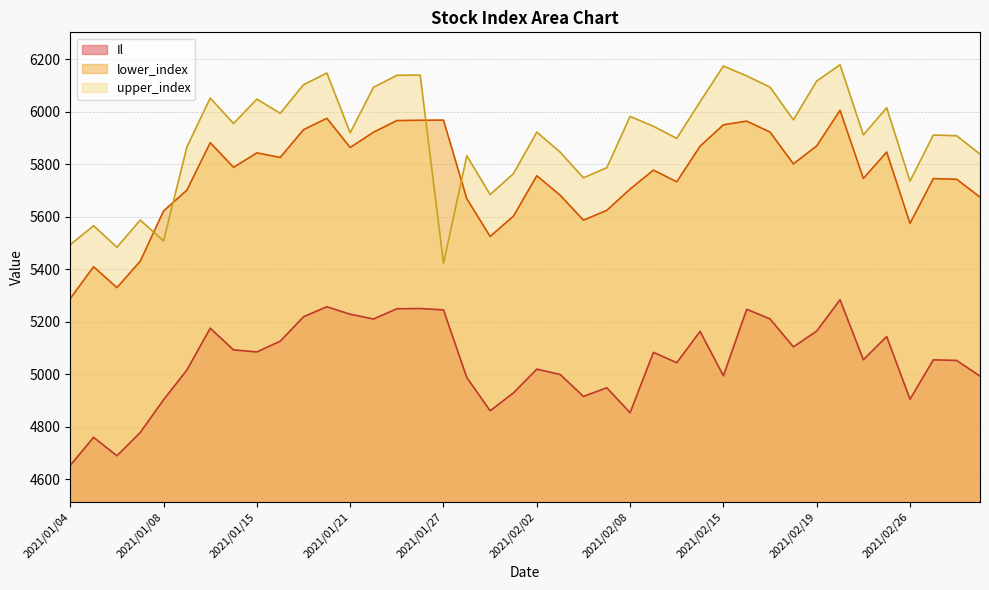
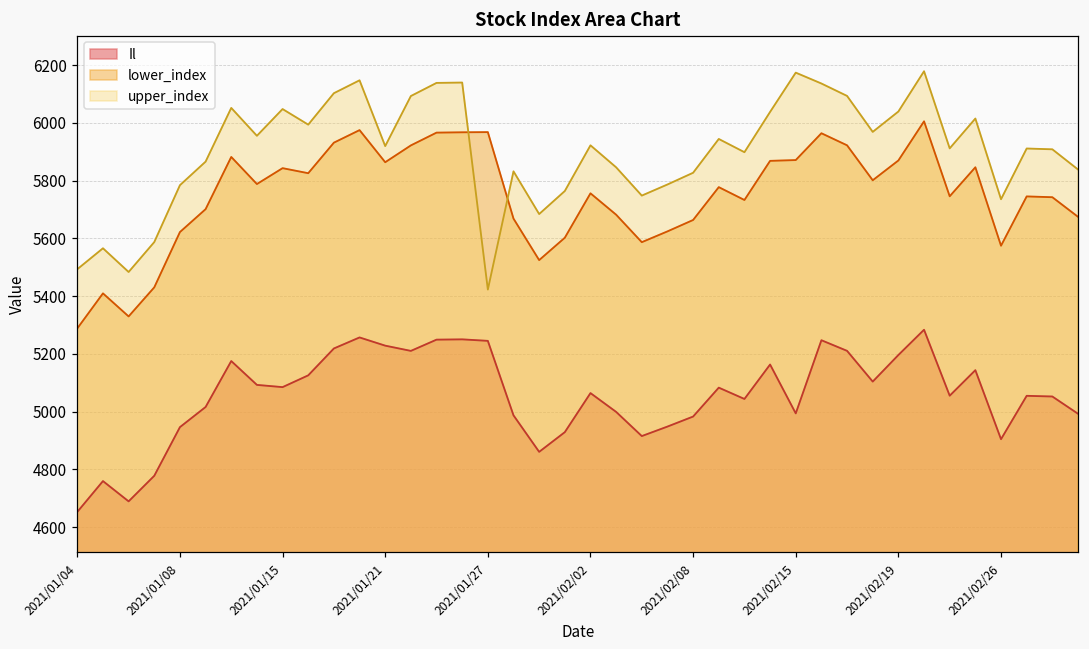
  {
    "Il": {
      "2021/01/04": 4650,
-     "2021/01/08": 4900,
+     "2021/01/08": 4950,
      "2021/01/15": 5080,
      "2021/01/21": 5230,
      "2021/01/27": 5250,
-     "2021/02/02": 5020,
-     "2021/02/08": 4850,
+     "2021/02/02": 5060,
+     "2021/02/08": 4980,
      "2021/02/15": 4990,
-     "2021/02/19": 5160,
+     "2021/02/19": 5200,
      "2021/02/26": 4900
    },
    "lower_index": {
      "2021/01/04": 5290,
      "2021/01/08": 5620,
      "2021/01/15": 5840,
      "2021/01/21": 5860,
      "2021/01/27": 5970,
      "2021/02/02": 5760,
-     "2021/02/08": 5710,
-     "2021/02/15": 5950,
+     "2021/02/08": 5660,
+     "2021/02/15": 5870,
      "2021/02/19": 5870,
      "2021/02/26": 5570
    },
    "upper_index": {
      "2021/01/04": 5490,
-     "2021/01/08": 5510,
+     "2021/01/08": 5780,
      "2021/01/15": 6050,
      "2021/01/21": 5920,
      "2021/01/27": 5420,
      "2021/02/02": 5920,
-     "2021/02/08": 5980,
+     "2021/02/08": 5830,
      "2021/02/15": 6170,
-     "2021/02/19": 6120,
+     "2021/02/19": 6040,
      "2021/02/26": 5740
    }
  }
